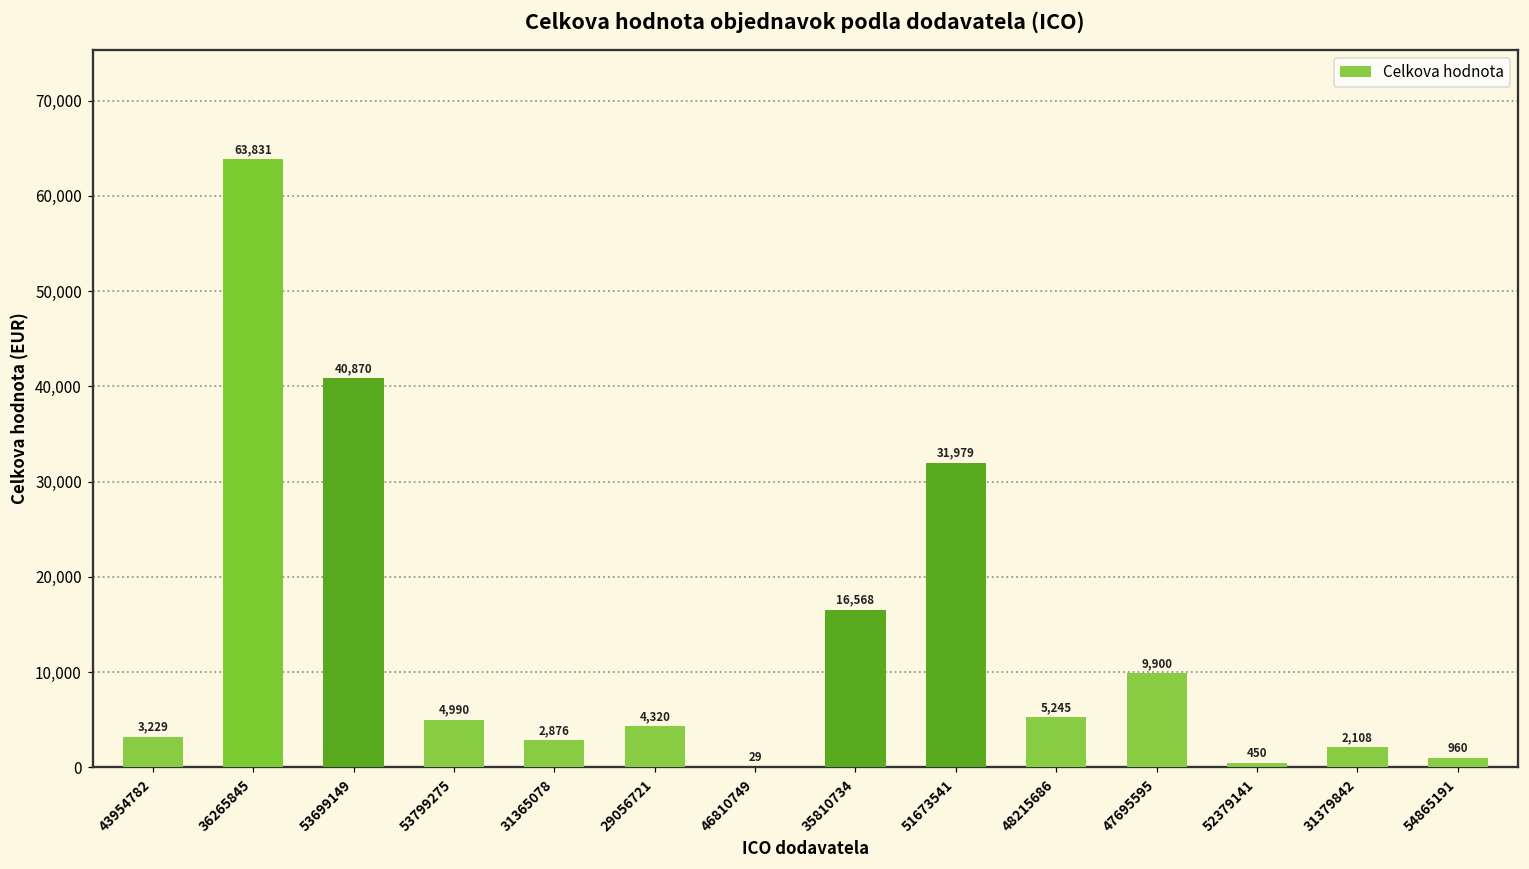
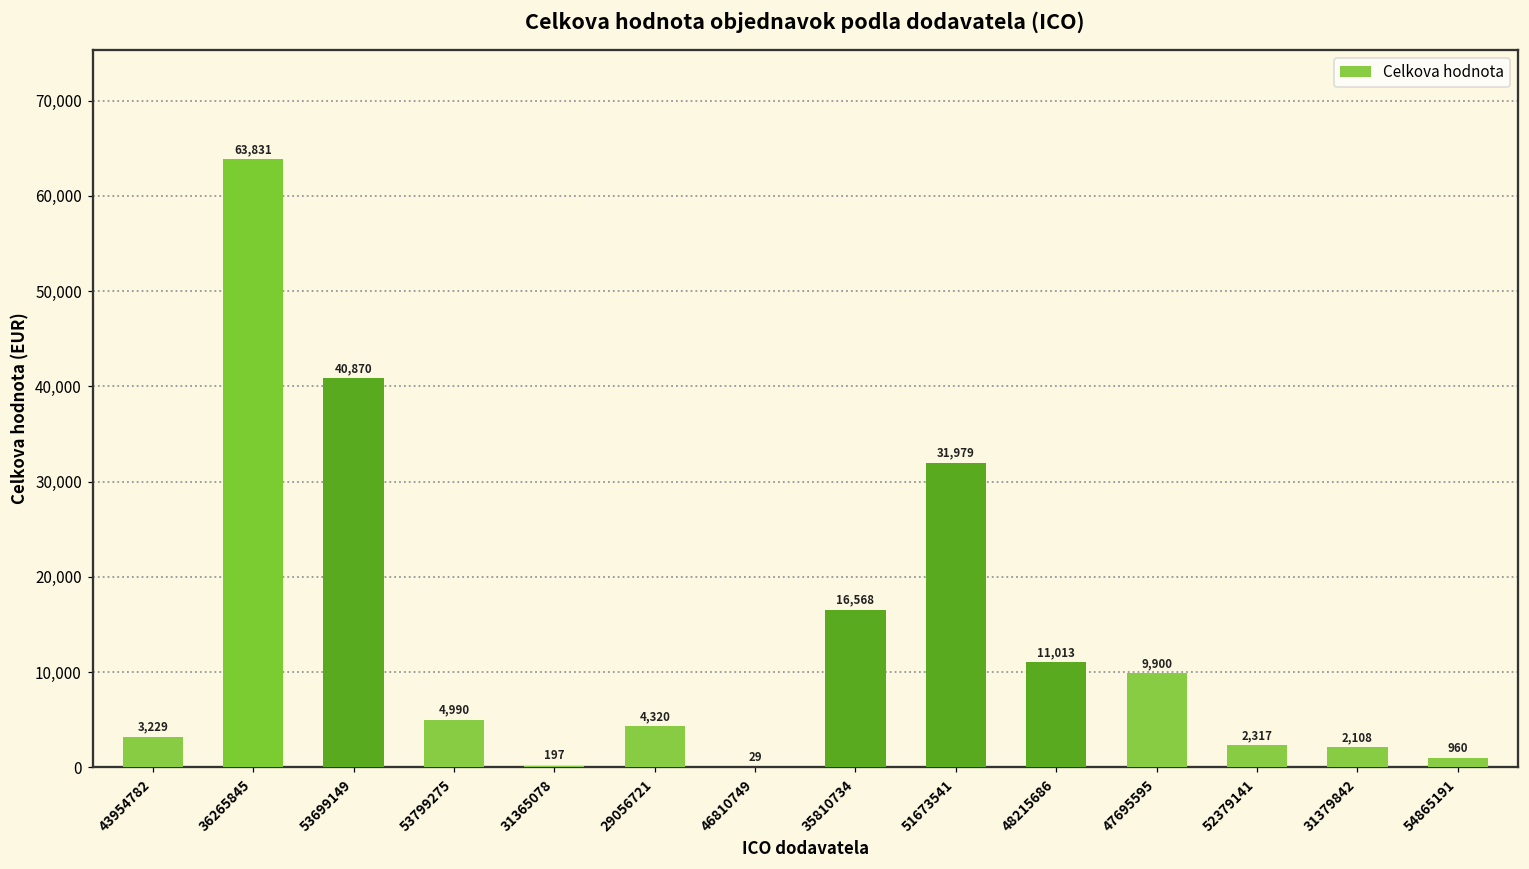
  {
    "43954782": "3,229",
    "36265845": "63,831",
    "53699149": "40,870",
    "53799275": "4,990",
-   "31365078": "2,876",
+   "31365078": "197",
    "29056721": "4,320",
    "46810749": "29",
    "35810734": "16,568",
    "51673541": "31,979",
-   "48215686": "5,245",
+   "48215686": "11,013",
    "47695595": "9,900",
-   "52379141": "450",
+   "52379141": "2,317",
    "31379842": "2,108",
    "54865191": "960"
  }
